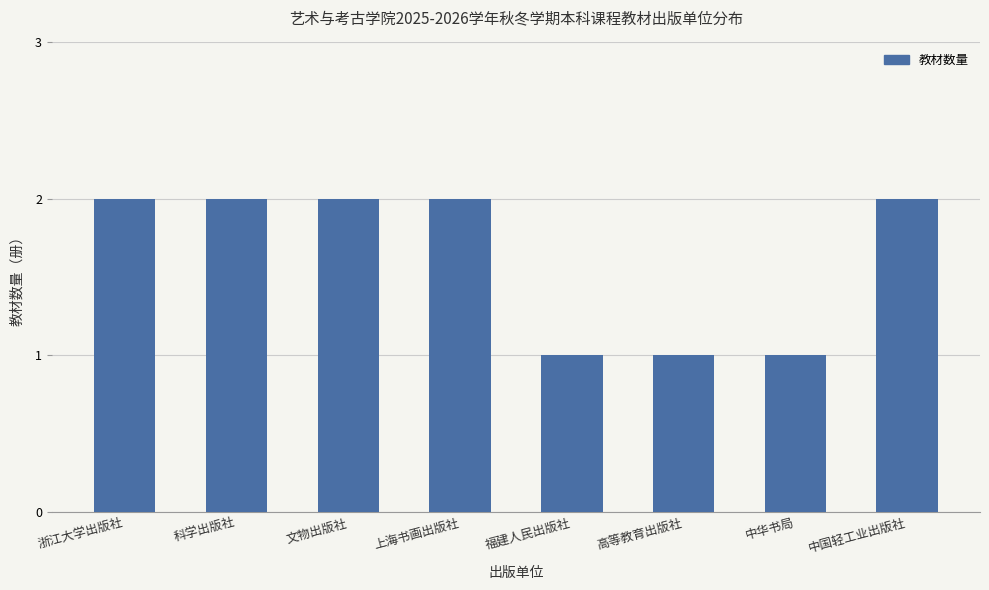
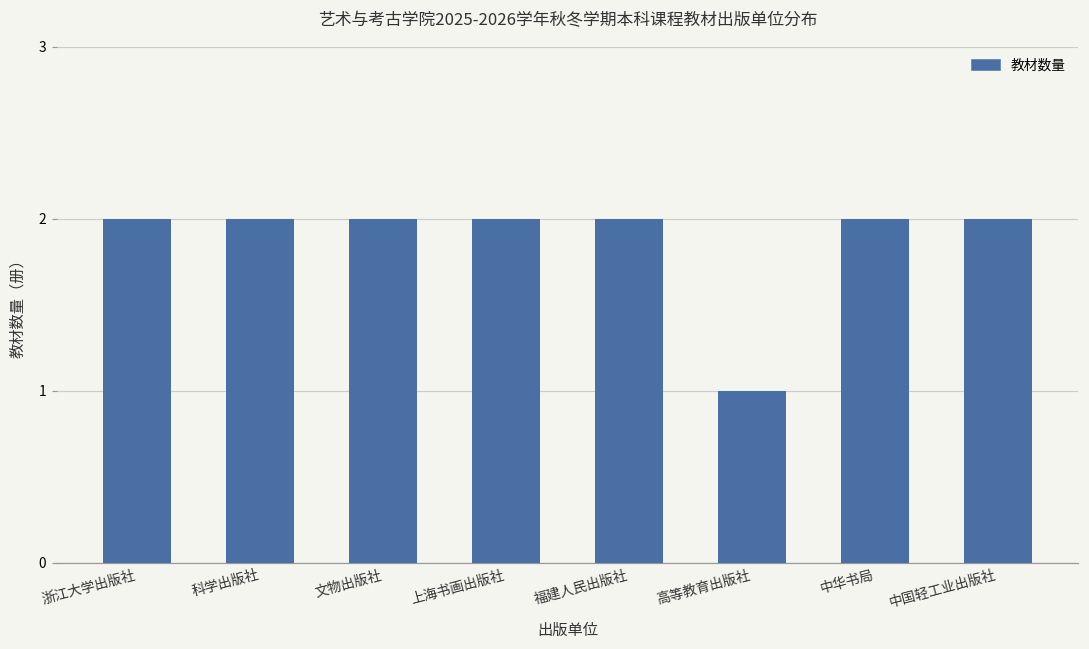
  {
    "浙江大学出版社": 2,
    "科学出版社": 2,
    "文物出版社": 2,
    "上海书画出版社": 2,
-   "福建人民出版社": 1,
+   "福建人民出版社": 2,
    "高等教育出版社": 1,
-   "中华书局": 1,
+   "中华书局": 2,
    "中国轻工业出版社": 2
  }
